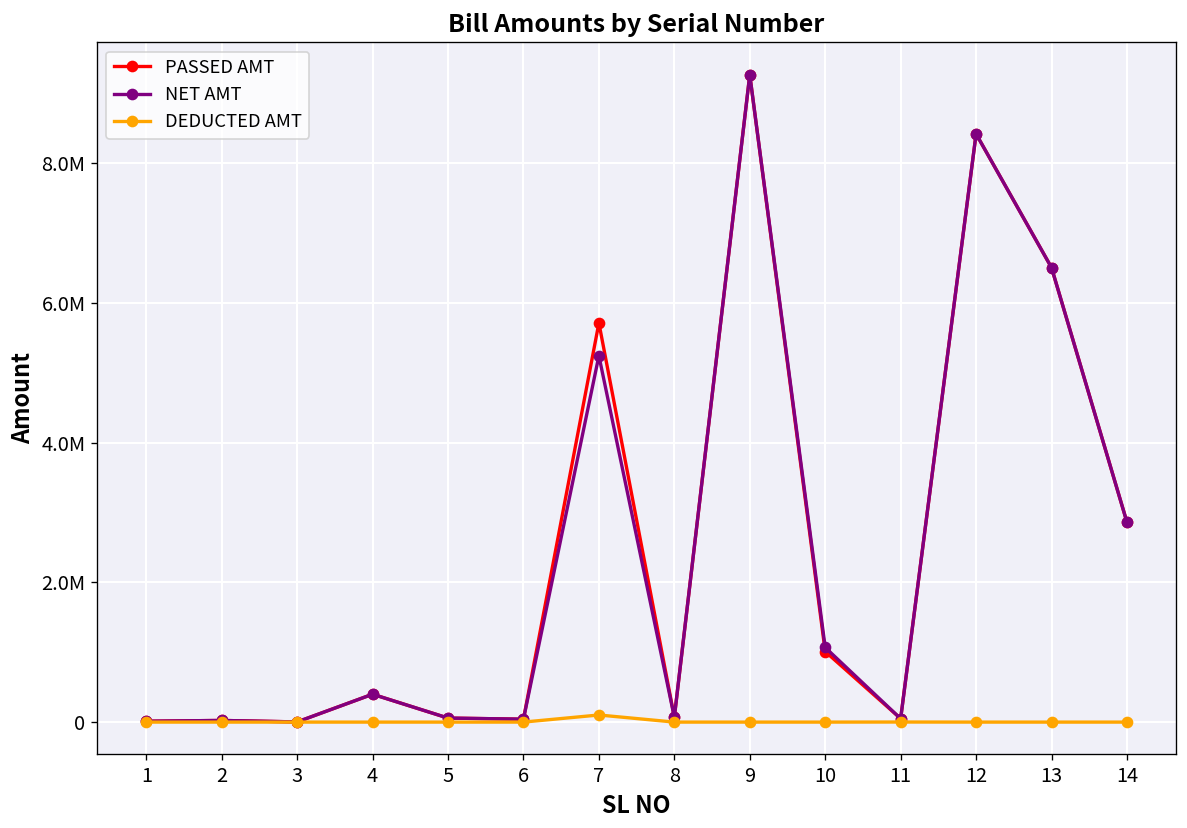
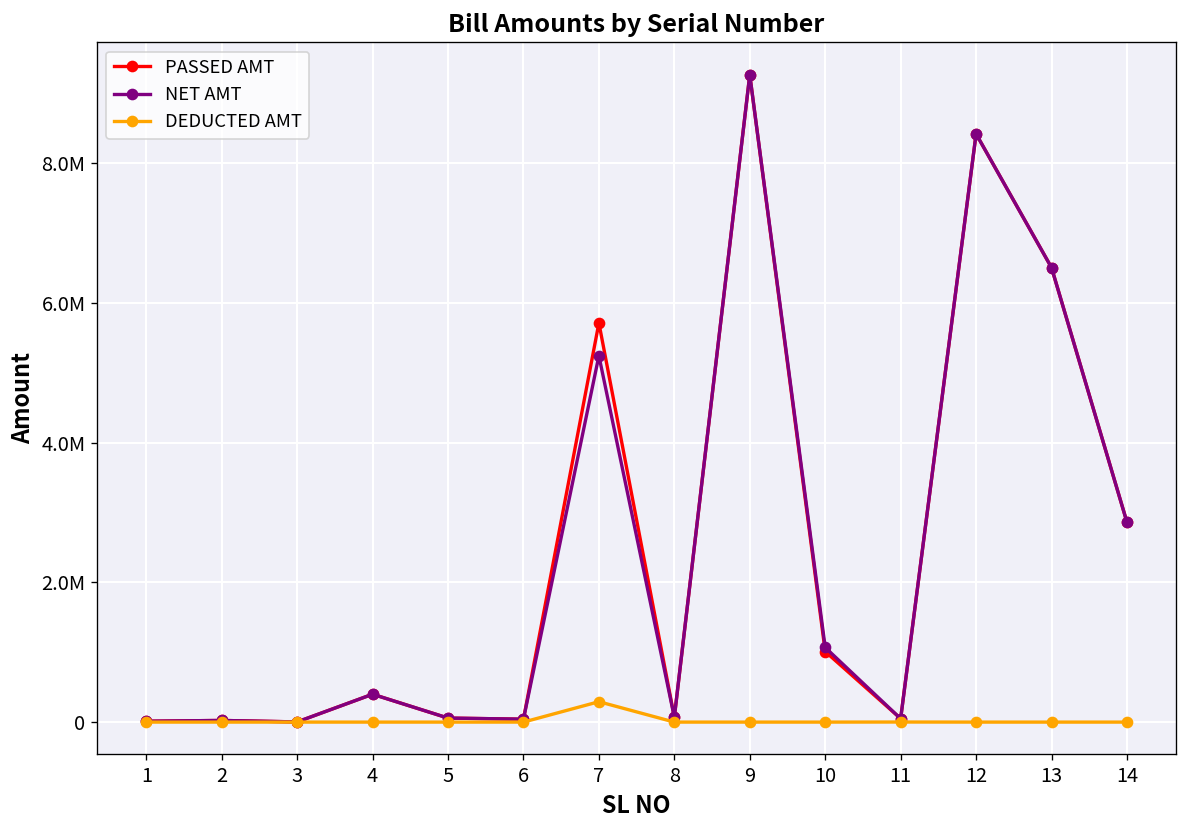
  {
    "PASSED AMT": {
      "7": 5700000,
      "10": 1000000
    },
    "NET AMT": {
      "7": 5200000,
      "10": 1100000
    },
    "DEDUCTED AMT": {
      "4": 0,
      "5": 0,
-     "7": 100000,
+     "7": 300000,
      "8": 0,
      "9": 0,
      "10": 0,
      "11": 0,
      "12": 0,
      "13": 0,
      "14": 0
    }
  }
